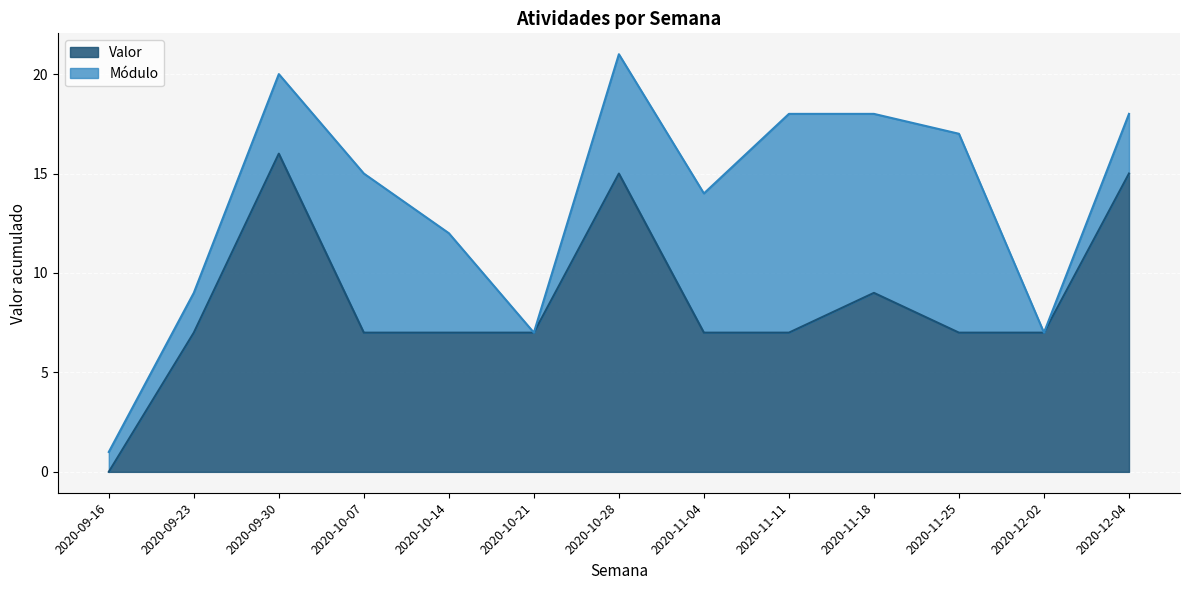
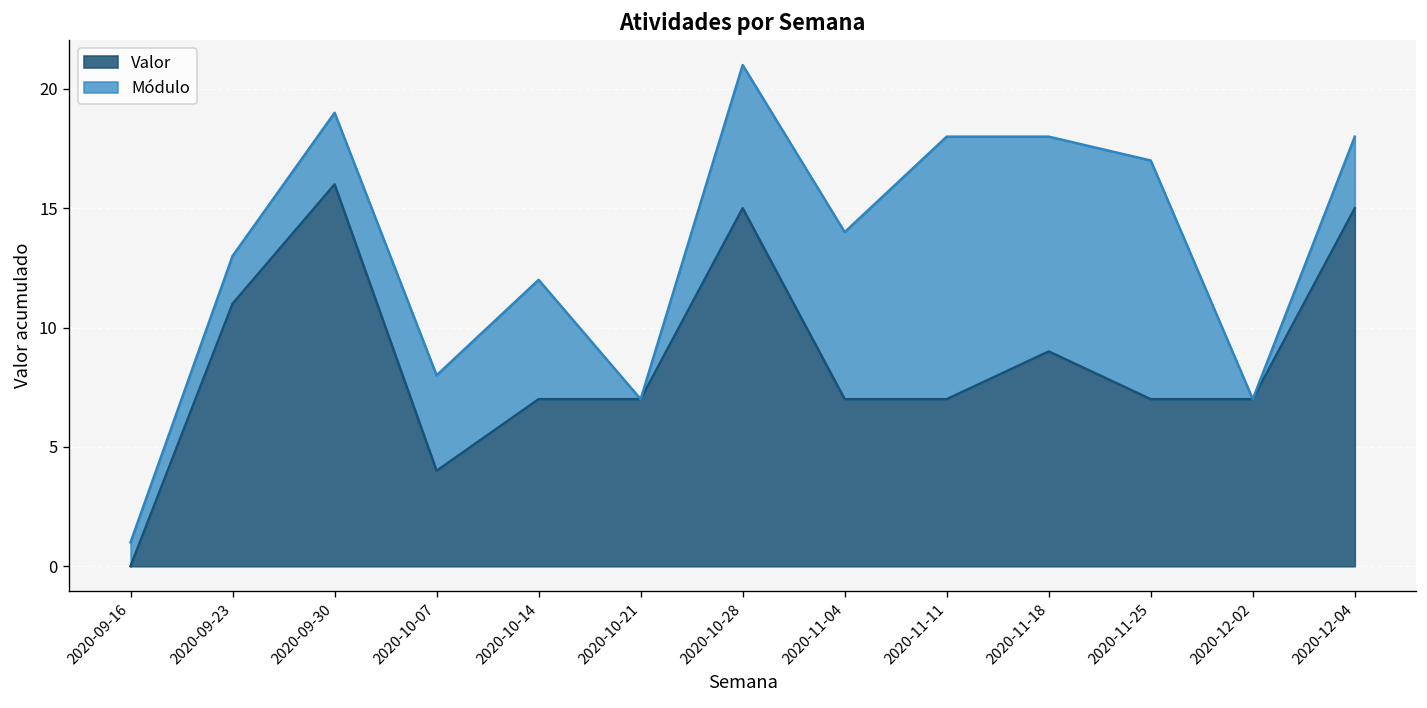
  {
    "Valor": {
      "2020-09-16": 0,
-     "2020-09-23": 7,
+     "2020-09-23": 11,
      "2020-09-30": 16,
-     "2020-10-07": 7,
+     "2020-10-07": 4,
      "2020-10-14": 7,
      "2020-10-28": 15,
      "2020-11-04": 7,
      "2020-11-11": 7,
      "2020-11-18": 9,
      "2020-11-25": 7,
      "2020-12-04": 15
    },
    "Módulo": {
      "2020-09-16": 1,
      "2020-09-23": 2,
-     "2020-09-30": 4,
-     "2020-10-07": 8,
+     "2020-09-30": 3,
+     "2020-10-07": 4,
      "2020-10-14": 5,
      "2020-10-28": 6,
      "2020-11-04": 7,
      "2020-11-11": 11,
      "2020-11-18": 9,
      "2020-11-25": 10,
      "2020-12-04": 3
    }
  }
